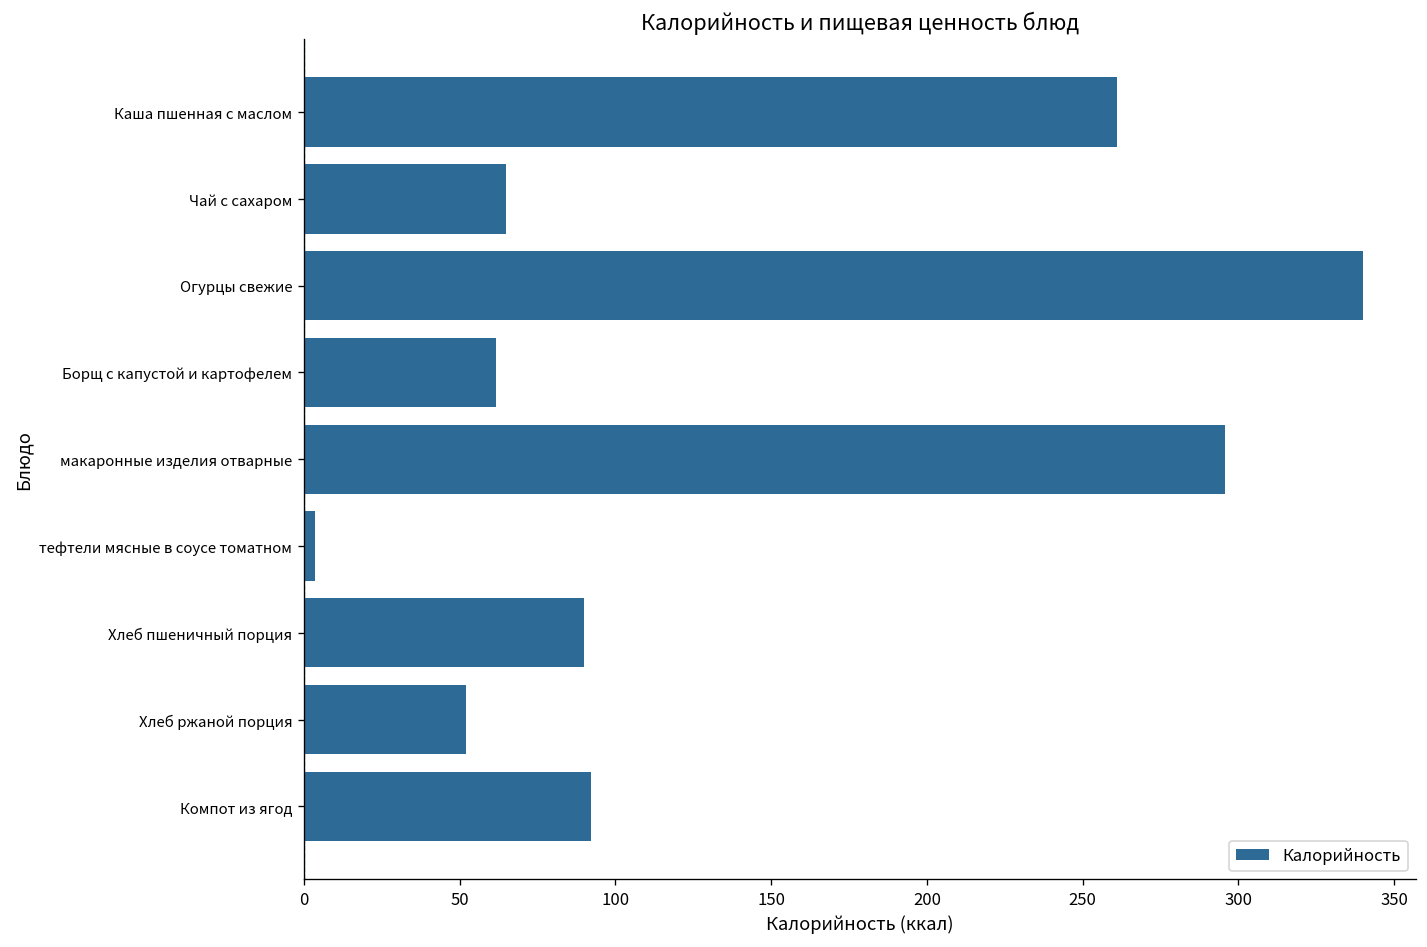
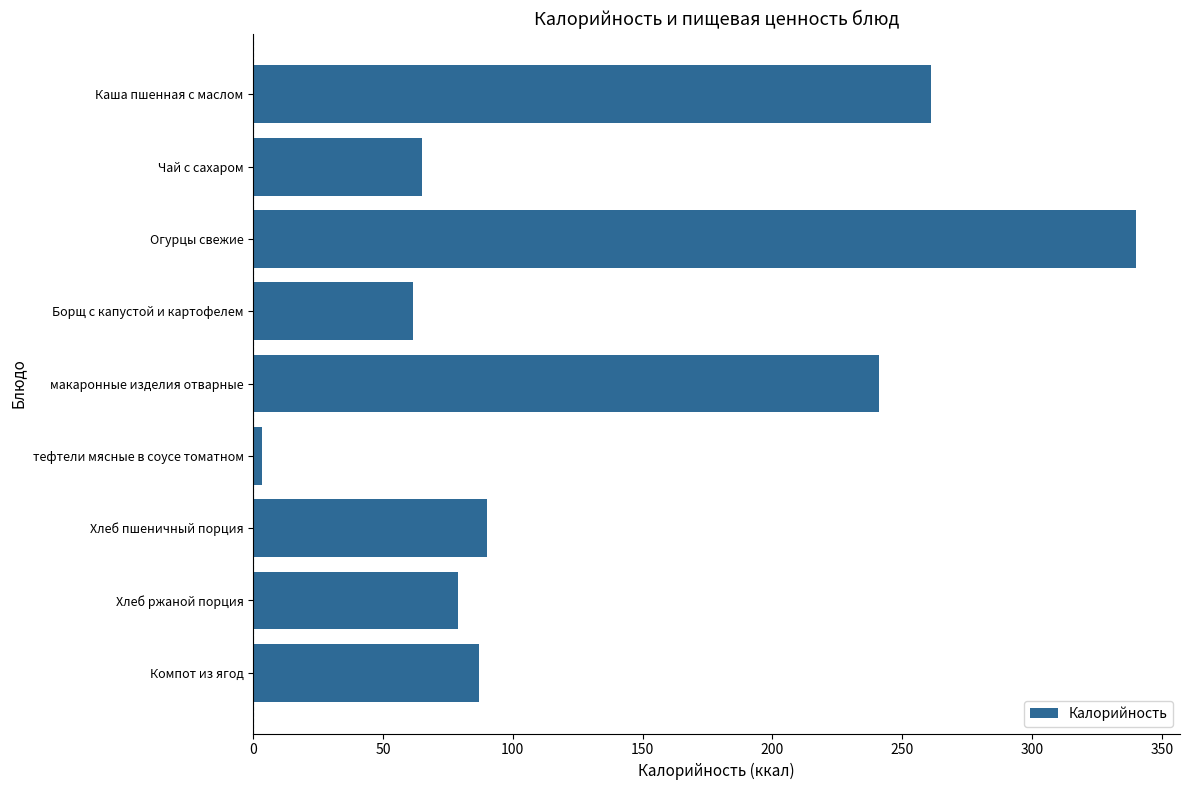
  {
    "Каша пшенная с маслом": 261,
    "Чай с сахаром": 65,
    "Огурцы свежие": 340,
    "Борщ с капустой и картофелем": 62,
-   "макаронные изделия отварные": 296,
+   "макаронные изделия отварные": 241,
    "тефтели мясные в соусе томатном": 4,
    "Хлеб пшеничный порция": 90,
-   "Хлеб ржаной порция": 52,
-   "Компот из ягод": 92
+   "Хлеб ржаной порция": 79,
+   "Компот из ягод": 87
  }
